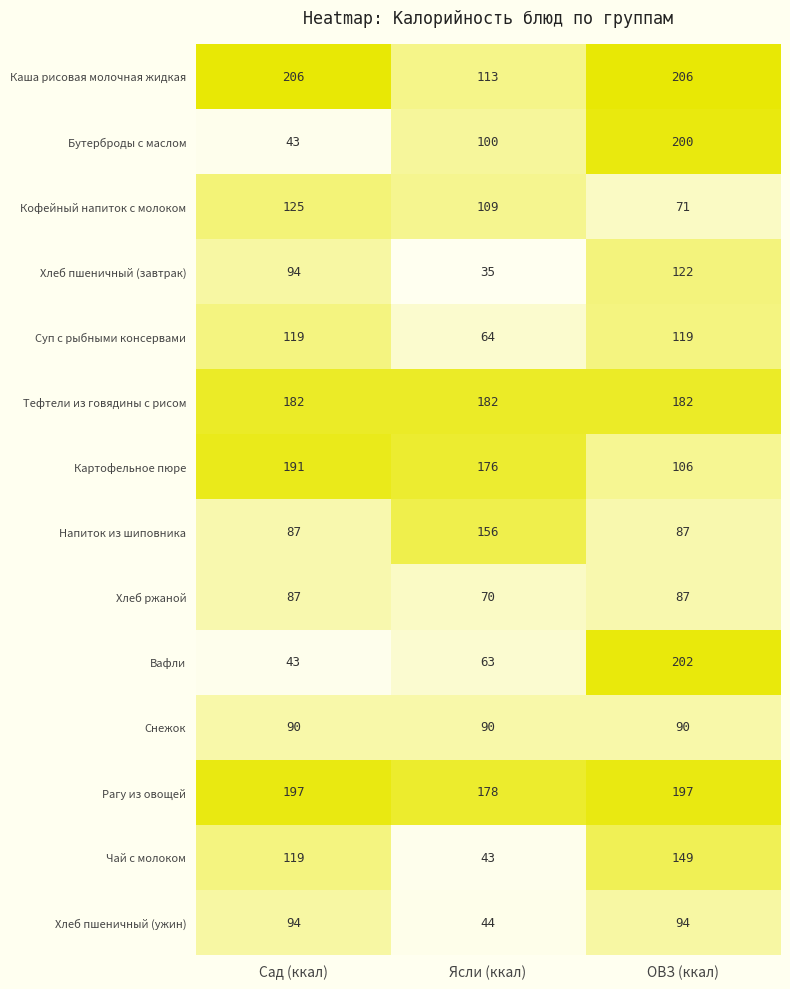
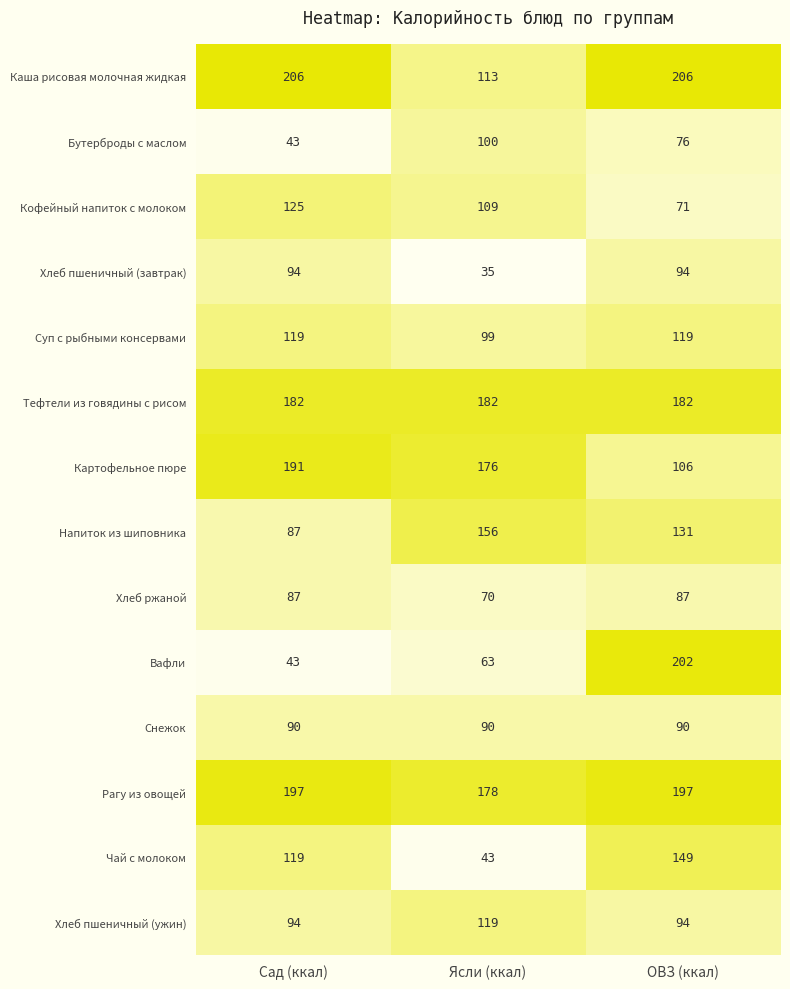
  {
    "Каша рисовая молочная жидкая": {
      "Сад (ккал)": 206,
      "Ясли (ккал)": 113,
      "ОВЗ (ккал)": 206
    },
    "Бутерброды с маслом": {
      "Сад (ккал)": 43,
      "Ясли (ккал)": 100,
-     "ОВЗ (ккал)": 200
+     "ОВЗ (ккал)": 76
    },
    "Кофейный напиток с молоком": {
      "Сад (ккал)": 125,
      "Ясли (ккал)": 109,
      "ОВЗ (ккал)": 71
    },
    "Хлеб пшеничный (завтрак)": {
      "Сад (ккал)": 94,
      "Ясли (ккал)": 35,
-     "ОВЗ (ккал)": 122
+     "ОВЗ (ккал)": 94
    },
    "Суп с рыбными консервами": {
      "Сад (ккал)": 119,
-     "Ясли (ккал)": 64,
+     "Ясли (ккал)": 99,
      "ОВЗ (ккал)": 119
    },
    "Тефтели из говядины с рисом": {
      "Сад (ккал)": 182,
      "Ясли (ккал)": 182,
      "ОВЗ (ккал)": 182
    },
    "Картофельное пюре": {
      "Сад (ккал)": 191,
      "Ясли (ккал)": 176,
      "ОВЗ (ккал)": 106
    },
    "Напиток из шиповника": {
      "Сад (ккал)": 87,
      "Ясли (ккал)": 156,
-     "ОВЗ (ккал)": 87
+     "ОВЗ (ккал)": 131
    },
    "Хлеб ржаной": {
      "Сад (ккал)": 87,
      "Ясли (ккал)": 70,
      "ОВЗ (ккал)": 87
    },
    "Вафли": {
      "Сад (ккал)": 43,
      "Ясли (ккал)": 63,
      "ОВЗ (ккал)": 202
    },
    "Снежок": {
      "Сад (ккал)": 90,
      "Ясли (ккал)": 90,
      "ОВЗ (ккал)": 90
    },
    "Рагу из овощей": {
      "Сад (ккал)": 197,
      "Ясли (ккал)": 178,
      "ОВЗ (ккал)": 197
    },
    "Чай с молоком": {
      "Сад (ккал)": 119,
      "Ясли (ккал)": 43,
      "ОВЗ (ккал)": 149
    },
    "Хлеб пшеничный (ужин)": {
      "Сад (ккал)": 94,
-     "Ясли (ккал)": 44,
+     "Ясли (ккал)": 119,
      "ОВЗ (ккал)": 94
    }
  }
